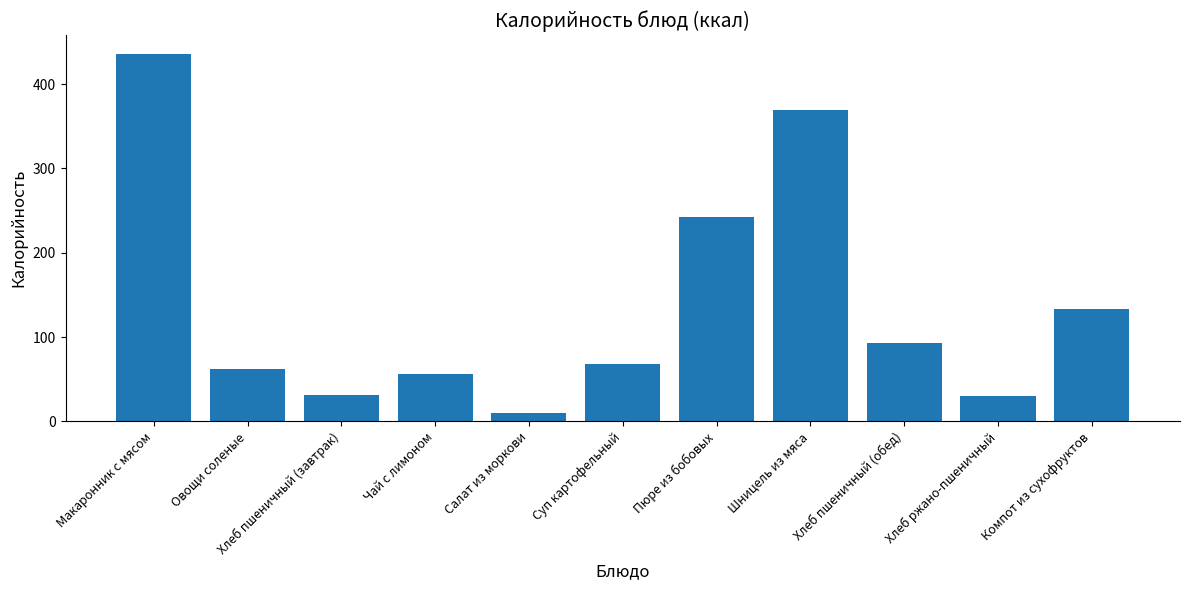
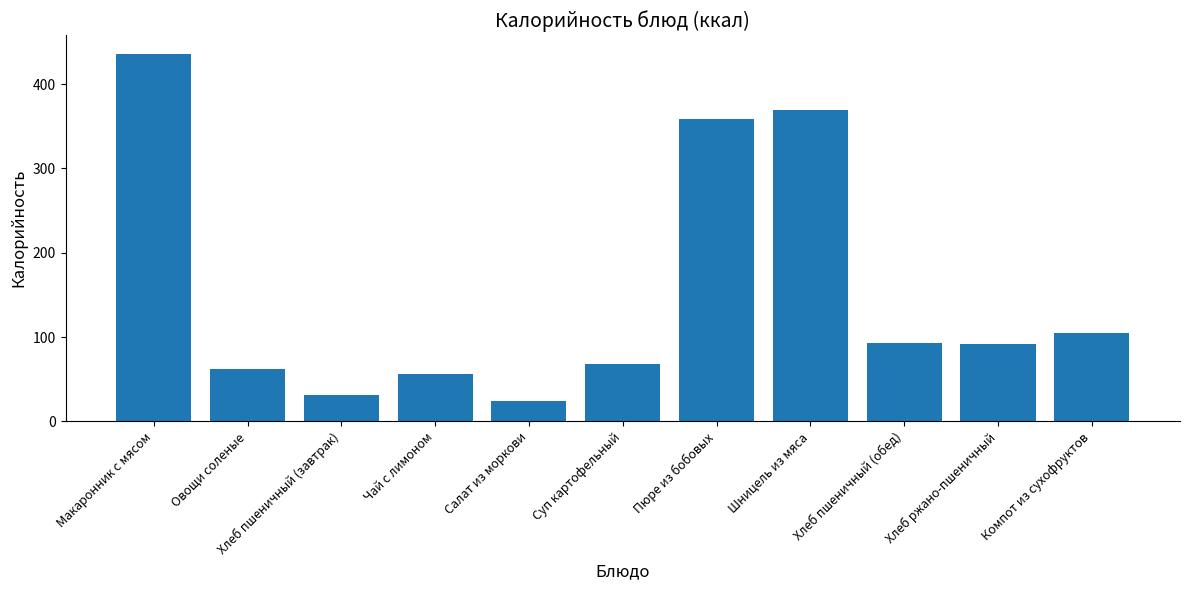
  {
    "Макаронник с мясом": 440,
    "Овощи соленые": 60,
    "Хлеб пшеничный (завтрак)": 30,
    "Чай с лимоном": 60,
-   "Салат из моркови": 10,
+   "Салат из моркови": 20,
    "Суп картофельный": 70,
-   "Пюре из бобовых": 240,
+   "Пюре из бобовых": 360,
    "Шницель из мяса": 370,
    "Хлеб пшеничный (обед)": 90,
-   "Хлеб ржано-пшеничный": 30,
-   "Компот из сухофруктов": 130
+   "Хлеб ржано-пшеничный": 90,
+   "Компот из сухофруктов": 100
  }
